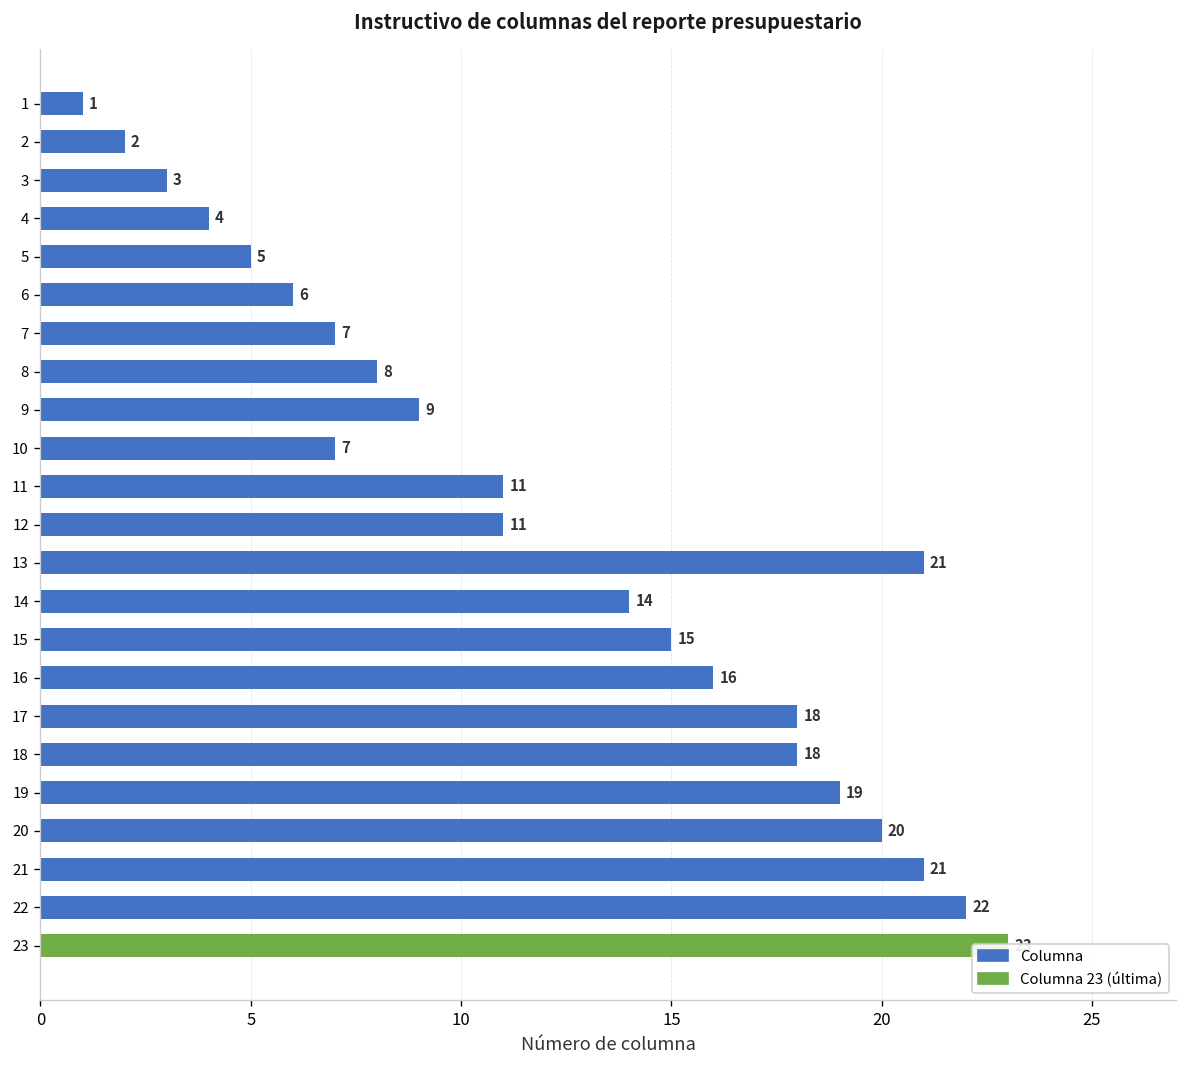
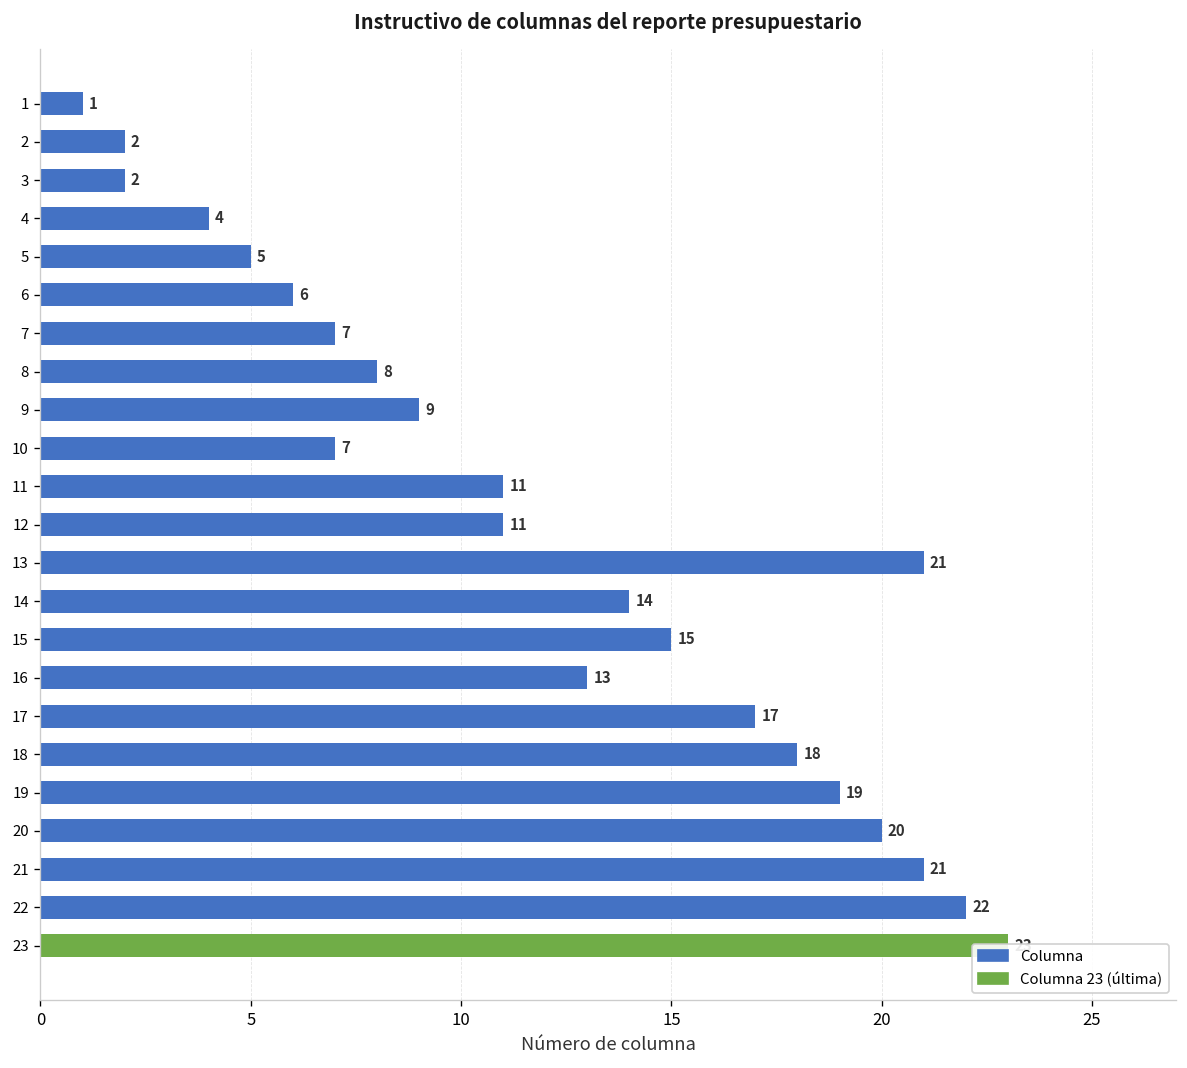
  {
    "1": 1,
    "2": 2,
-   "3": 3,
+   "3": 2,
    "4": 4,
    "5": 5,
    "6": 6,
    "7": 7,
    "8": 8,
    "9": 9,
    "10": 7,
    "11": 11,
    "12": 11,
    "13": 21,
    "14": 14,
    "15": 15,
-   "16": 16,
-   "17": 18,
+   "16": 13,
+   "17": 17,
    "18": 18,
    "19": 19,
    "20": 20,
    "21": 21,
    "22": 22
  }
